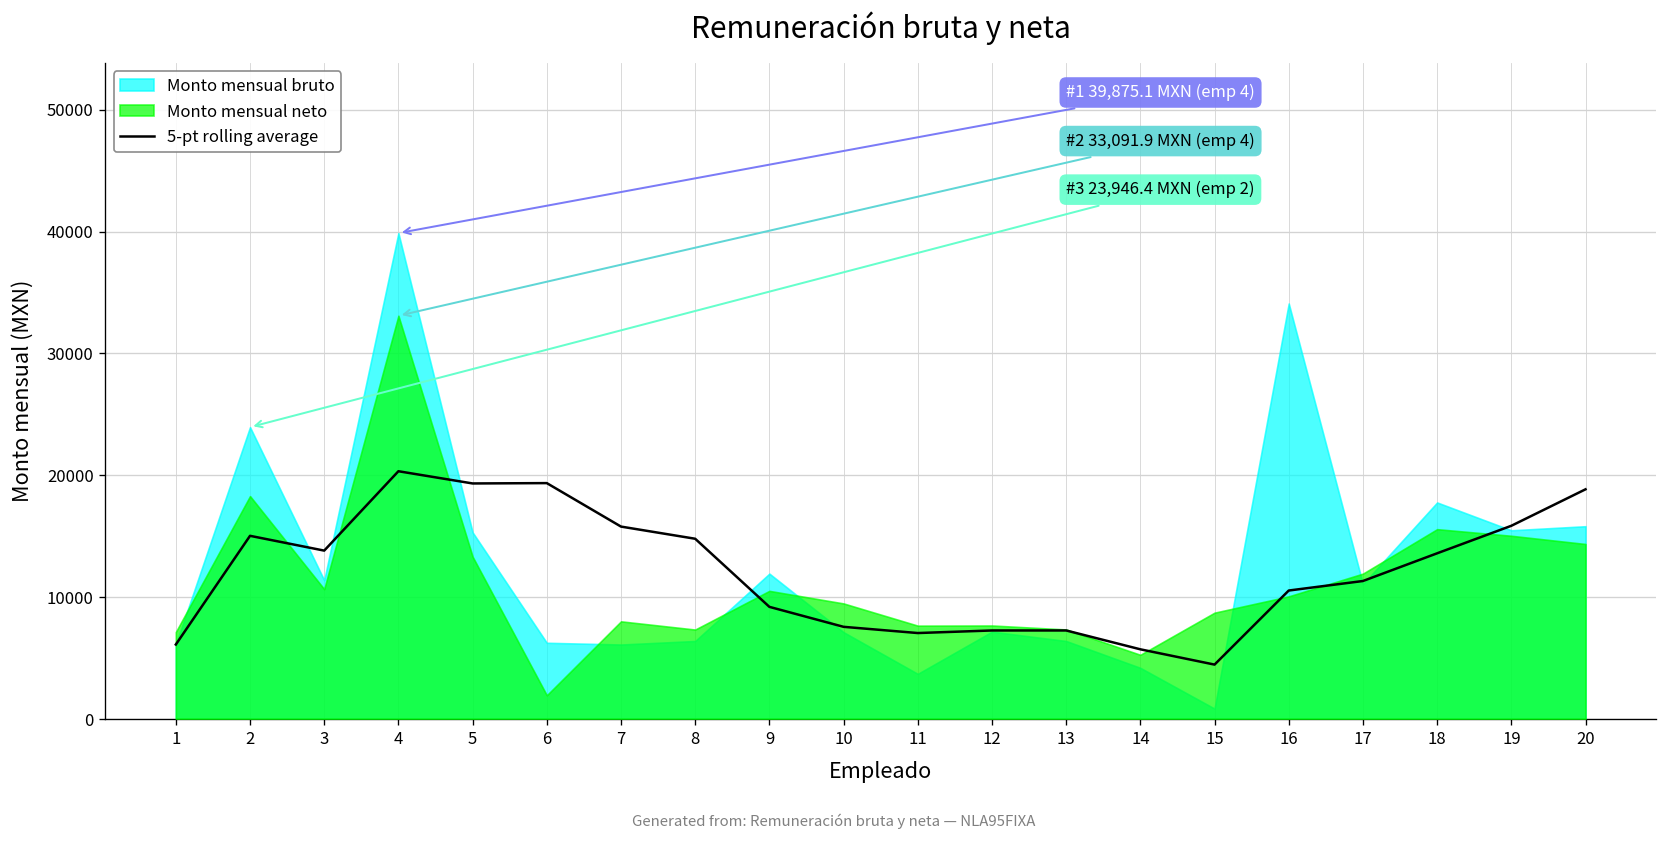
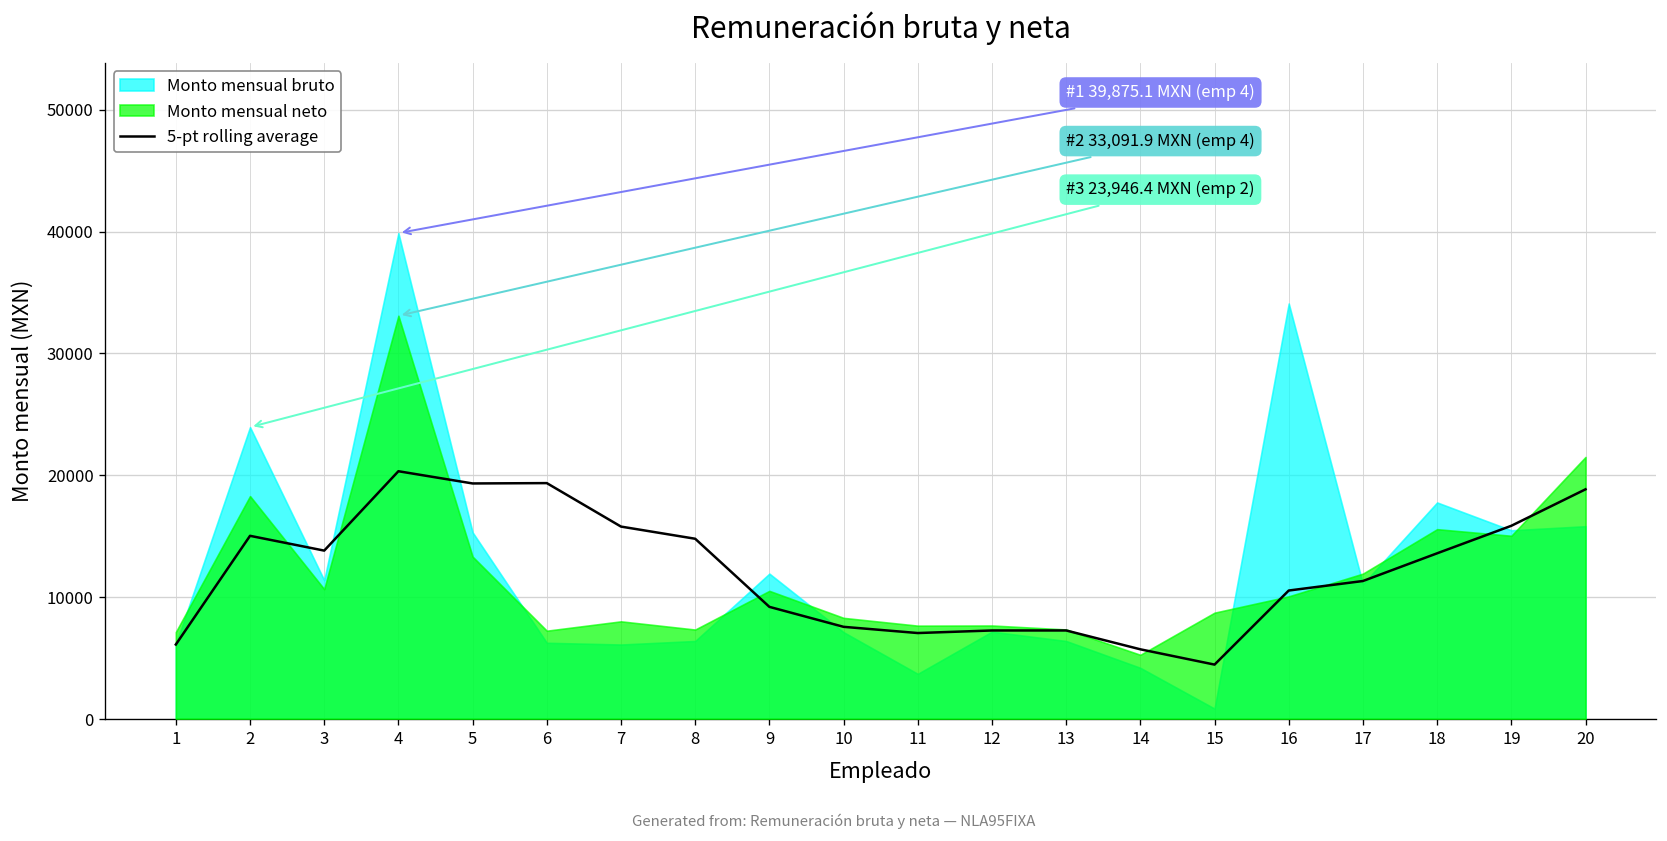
  {
    "5-pt rolling average": {
      "2": 15000,
      "3": 13800,
      "4": 20300,
      "5": 19300,
      "6": 19300,
      "7": 15800,
      "8": 14800,
      "9": 9200,
      "10": 7600,
      "11": 7000,
      "14": 5700,
      "15": 4400,
      "16": 10500,
      "17": 11300,
      "18": 13600,
      "19": 15800,
      "20": 18800
    },
    "Monto mensual bruto": {
      "2": 23900,
      "3": 11400,
      "5": 15300,
      "6": 6200,
      "7": 6100,
      "8": 6400,
      "9": 11900,
      "10": 7100,
      "11": 3700,
      "13": 6400,
      "14": 4200,
      "15": 800,
      "16": 34100,
      "17": 11100,
      "18": 17800,
      "19": 15500,
      "20": 15800
    },
    "Monto mensual neto": {
      "1": 7100,
      "2": 18300,
      "3": 10600,
      "5": 13300,
-     "6": 1900,
+     "6": 7200,
      "7": 8000,
      "8": 7300,
      "9": 10500,
-     "10": 9500,
+     "10": 8300,
      "11": 7600,
      "12": 7700,
      "14": 5300,
      "15": 8700,
      "16": 10100,
      "17": 11900,
      "18": 15600,
      "19": 15000,
-     "20": 14400
+     "20": 21500
    }
  }
